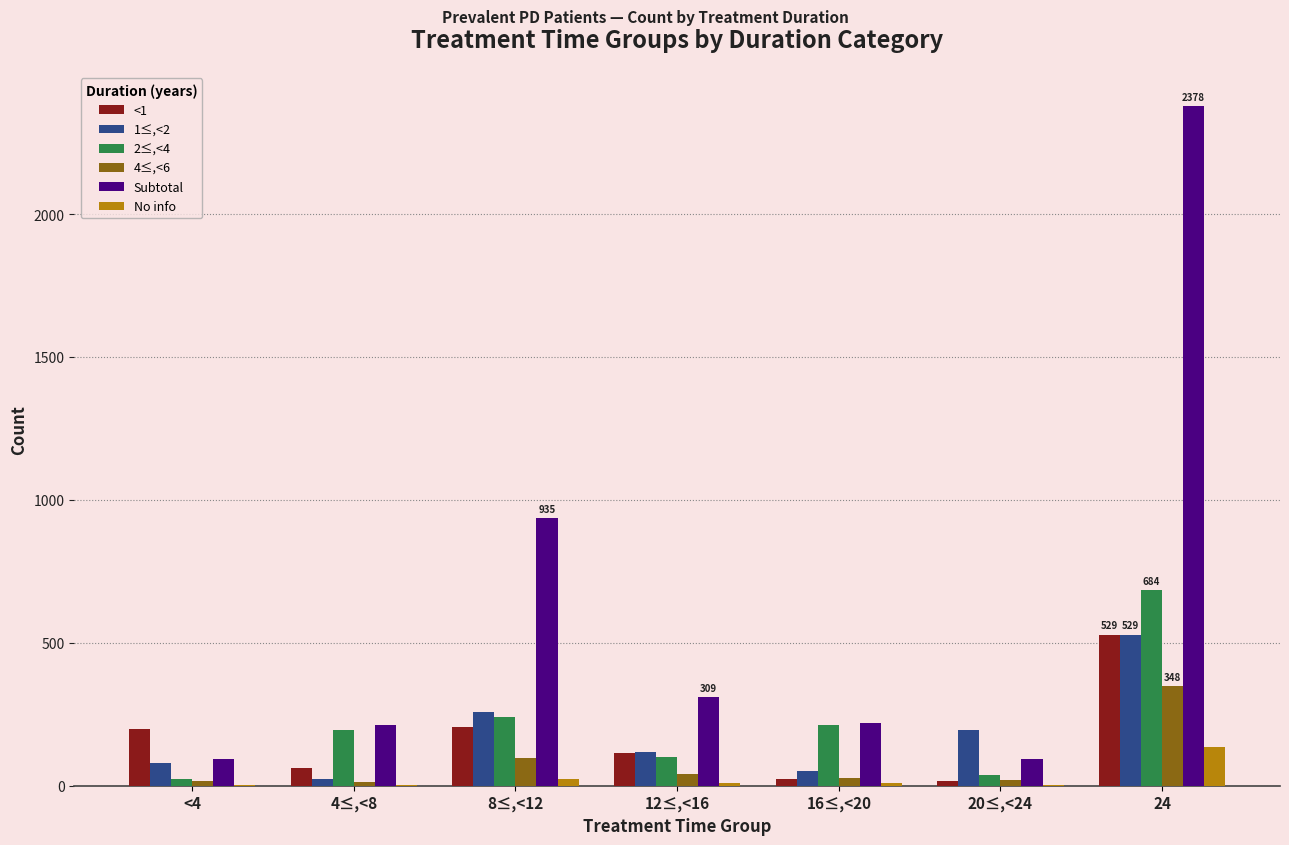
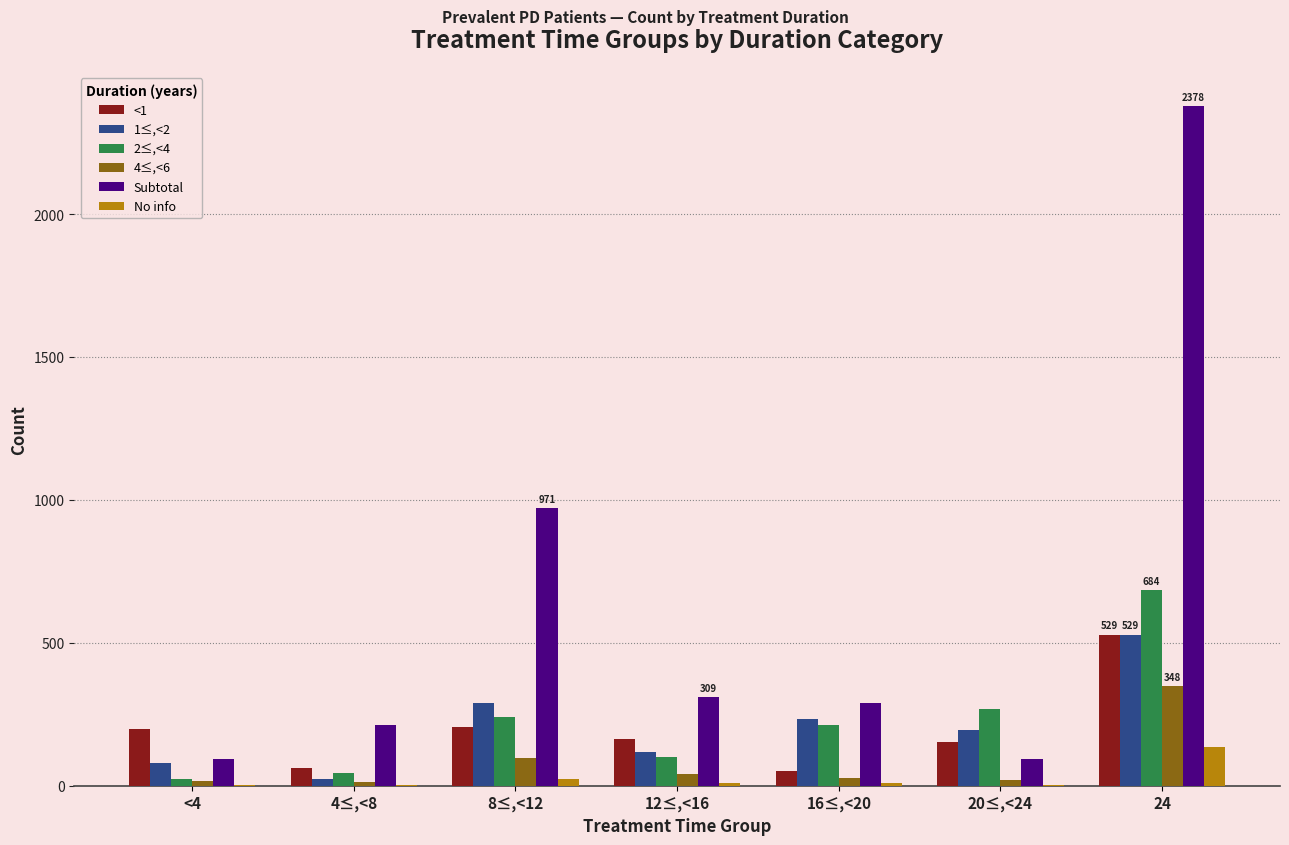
  {
    "<1": {
      "<4": 200,
      "4≤,<8": 60,
      "8≤,<12": 210,
-     "12≤,<16": 110,
-     "16≤,<20": 20,
-     "20≤,<24": 20
+     "12≤,<16": 160,
+     "16≤,<20": 50,
+     "20≤,<24": 150
    },
    "1≤,<2": {
      "<4": 80,
      "4≤,<8": 20,
-     "8≤,<12": 260,
+     "8≤,<12": 290,
      "12≤,<16": 120,
-     "16≤,<20": 50,
+     "16≤,<20": 240,
      "20≤,<24": 190
    },
    "2≤,<4": {
      "<4": 20,
-     "4≤,<8": 200,
+     "4≤,<8": 50,
      "8≤,<12": 240,
      "12≤,<16": 100,
      "16≤,<20": 210,
-     "20≤,<24": 40
+     "20≤,<24": 270
    },
    "Subtotal": {
-     "8≤,<12": 935,
+     "8≤,<12": 971,
      "12≤,<16": 309,
-     "16≤,<20": 220,
+     "16≤,<20": 290,
      "24": 2378
    }
  }
